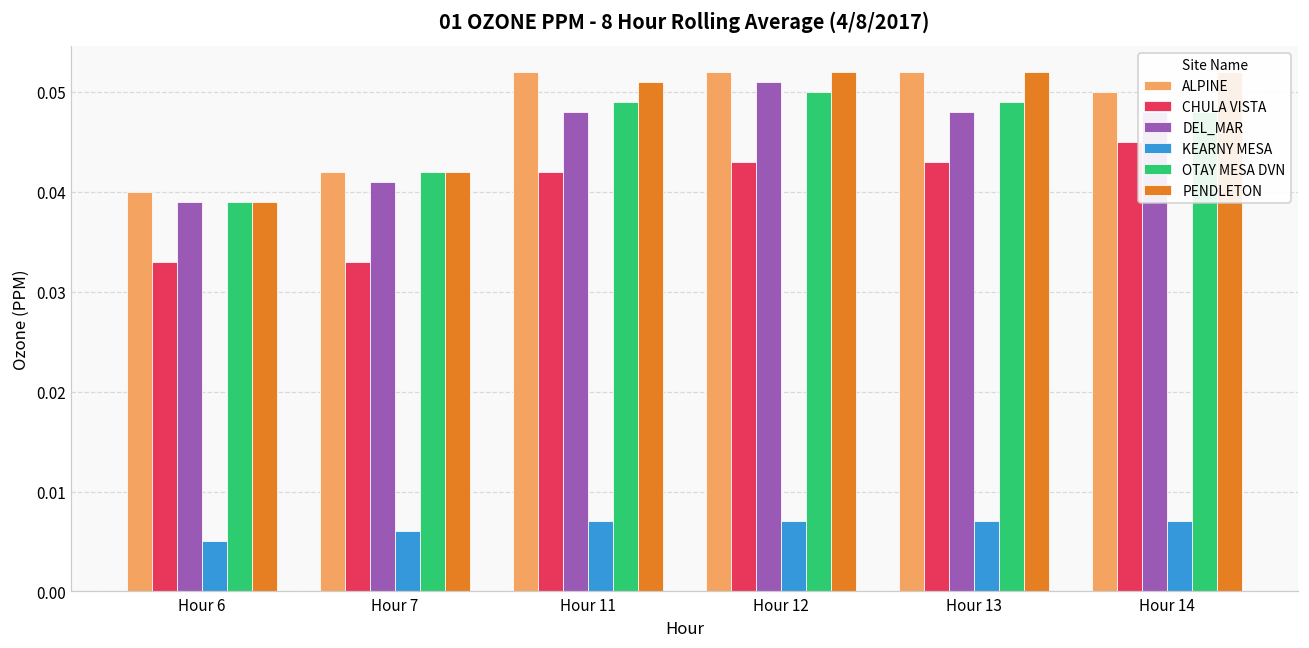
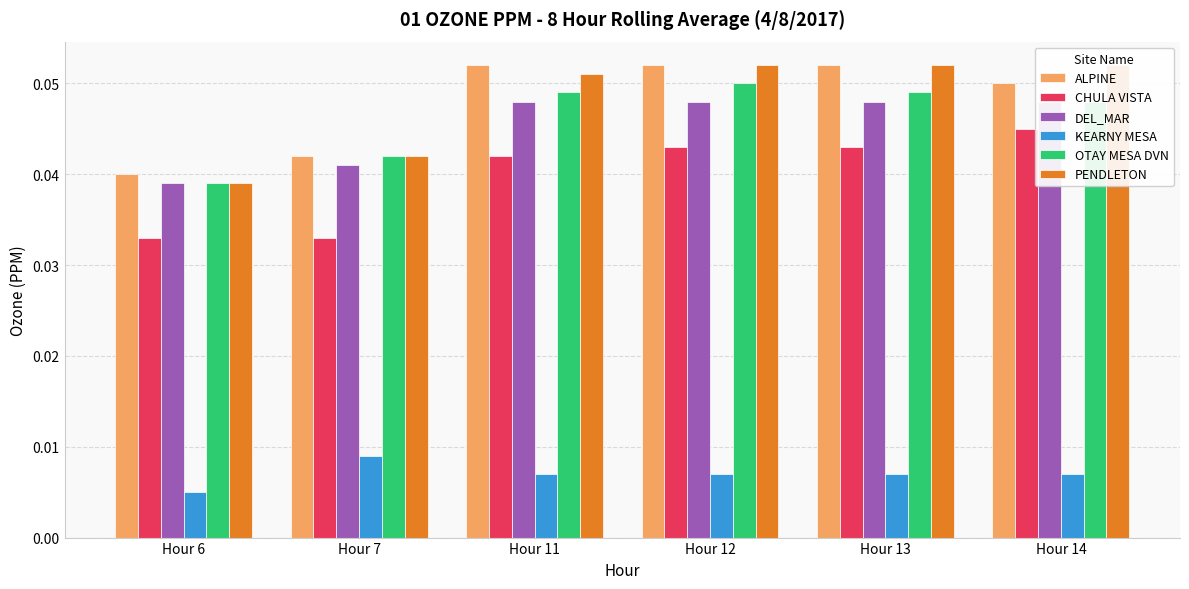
  {
    "ALPINE": {
      "Hour 6": 0.040,
      "Hour 7": 0.042,
      "Hour 11": 0.052,
      "Hour 12": 0.052,
      "Hour 13": 0.052,
      "Hour 14": 0.050
    },
    "CHULA VISTA": {
      "Hour 6": 0.033,
      "Hour 7": 0.033,
      "Hour 11": 0.042,
      "Hour 12": 0.043,
      "Hour 13": 0.043,
      "Hour 14": 0.045
    },
    "DEL_MAR": {
      "Hour 6": 0.039,
      "Hour 7": 0.041,
      "Hour 11": 0.048,
-     "Hour 12": 0.051,
+     "Hour 12": 0.048,
      "Hour 13": 0.048
    },
    "KEARNY MESA": {
      "Hour 6": 0.005,
-     "Hour 7": 0.006,
+     "Hour 7": 0.009,
      "Hour 11": 0.007,
      "Hour 12": 0.007,
      "Hour 13": 0.007,
      "Hour 14": 0.007
    },
    "OTAY MESA DVN": {
      "Hour 6": 0.039,
      "Hour 7": 0.042,
      "Hour 11": 0.049,
      "Hour 12": 0.050,
      "Hour 13": 0.049
    },
    "PENDLETON": {
      "Hour 6": 0.039,
      "Hour 7": 0.042,
      "Hour 11": 0.051,
      "Hour 12": 0.052,
      "Hour 13": 0.052
    }
  }
